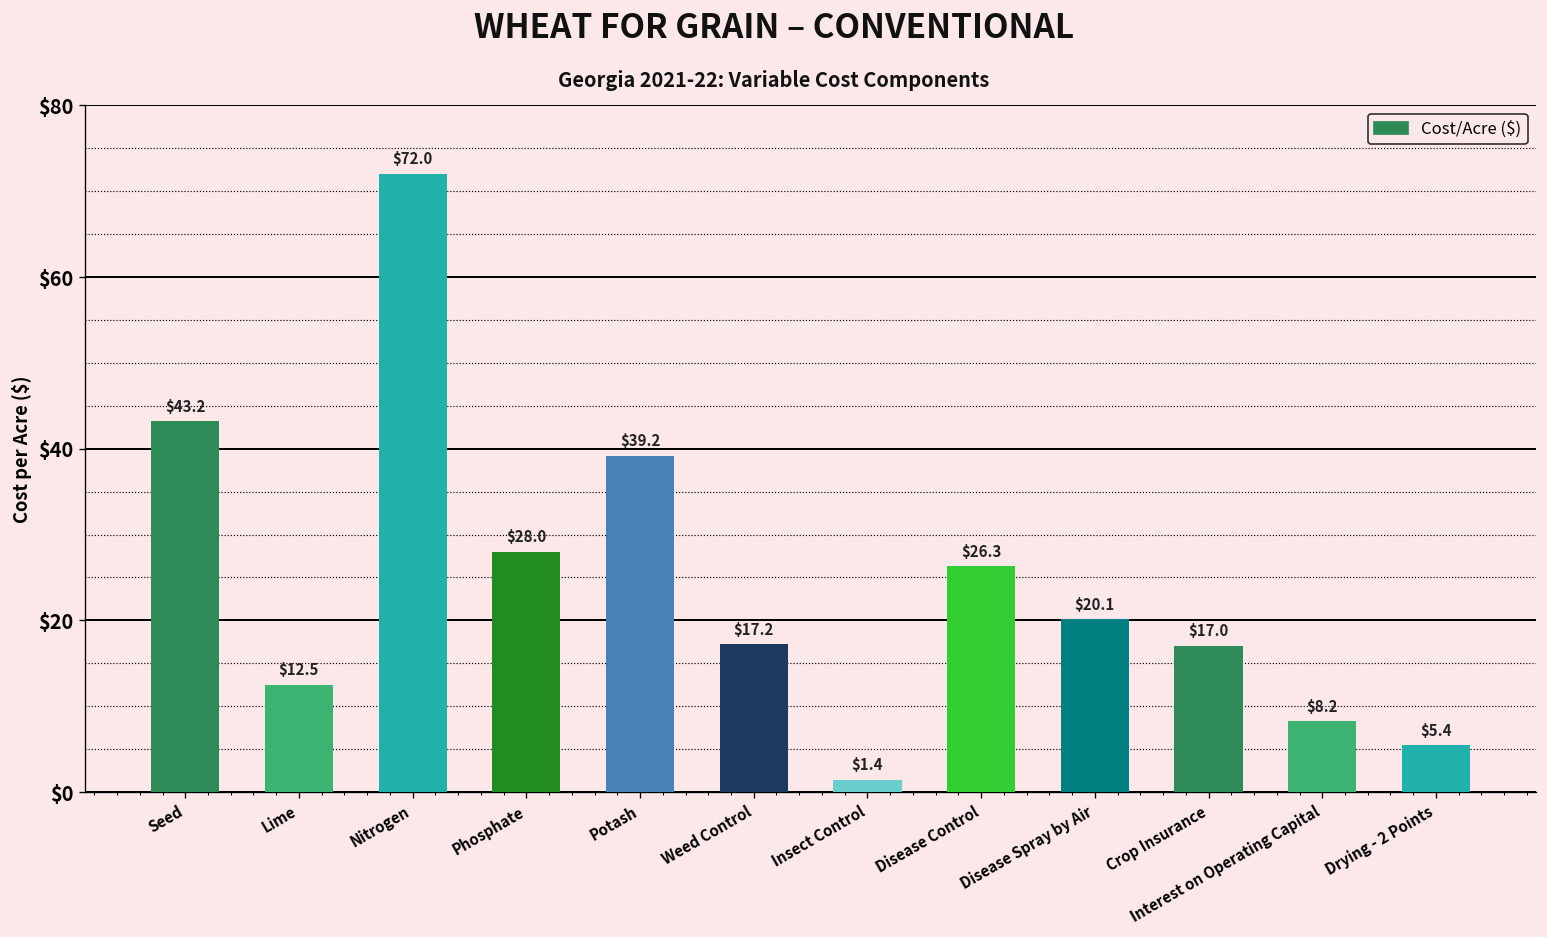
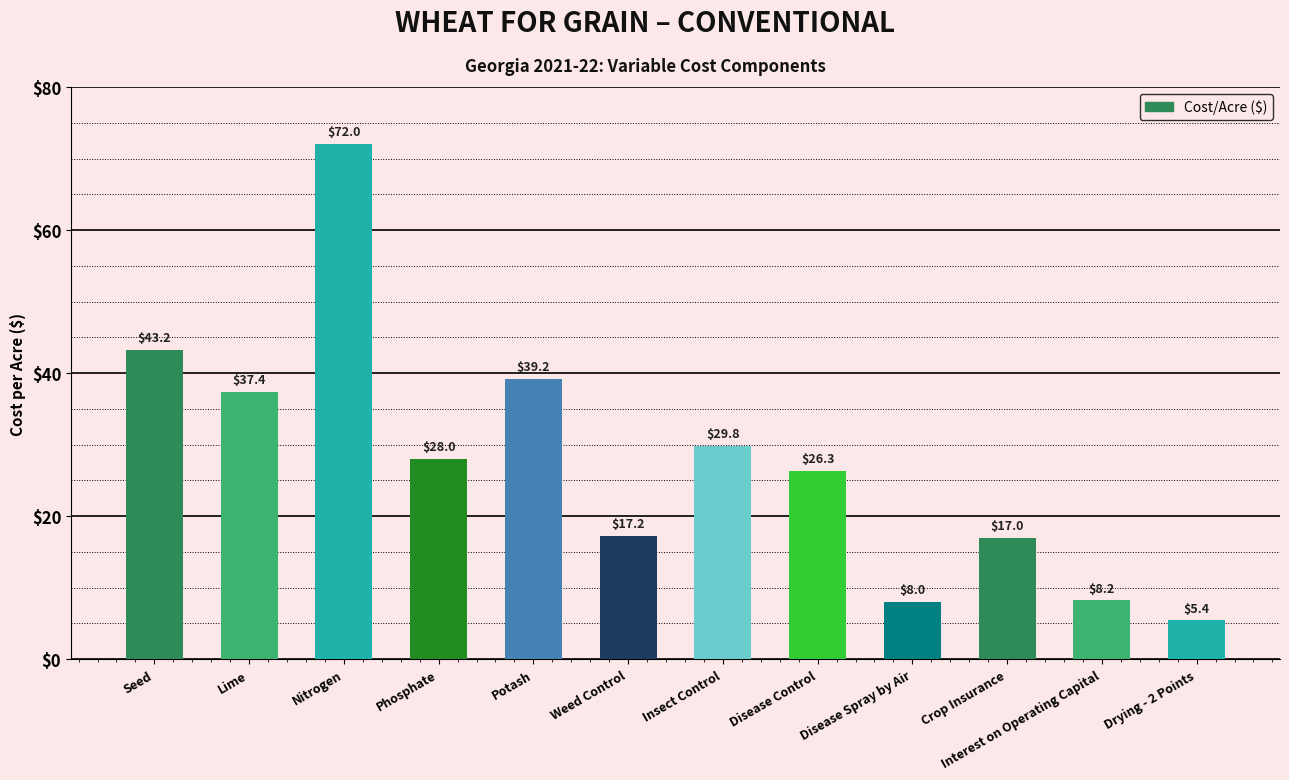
  {
    "Seed": "$43.2",
-   "Lime": "$12.5",
+   "Lime": "$37.4",
    "Nitrogen": "$72.0",
    "Phosphate": "$28.0",
    "Potash": "$39.2",
    "Weed Control": "$17.2",
-   "Insect Control": "$1.4",
+   "Insect Control": "$29.8",
    "Disease Control": "$26.3",
-   "Disease Spray by Air": "$20.1",
+   "Disease Spray by Air": "$8.0",
    "Crop Insurance": "$17.0",
    "Interest on Operating Capital": "$8.2",
    "Drying - 2 Points": "$5.4"
  }
